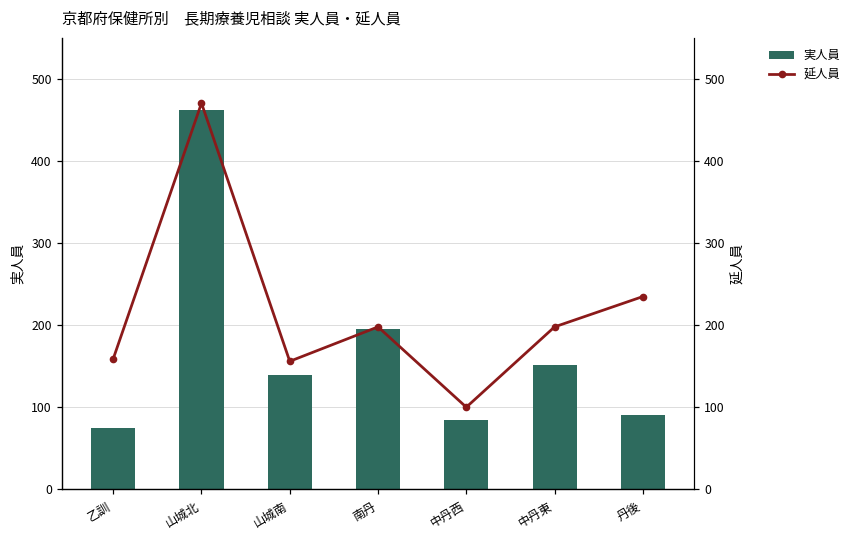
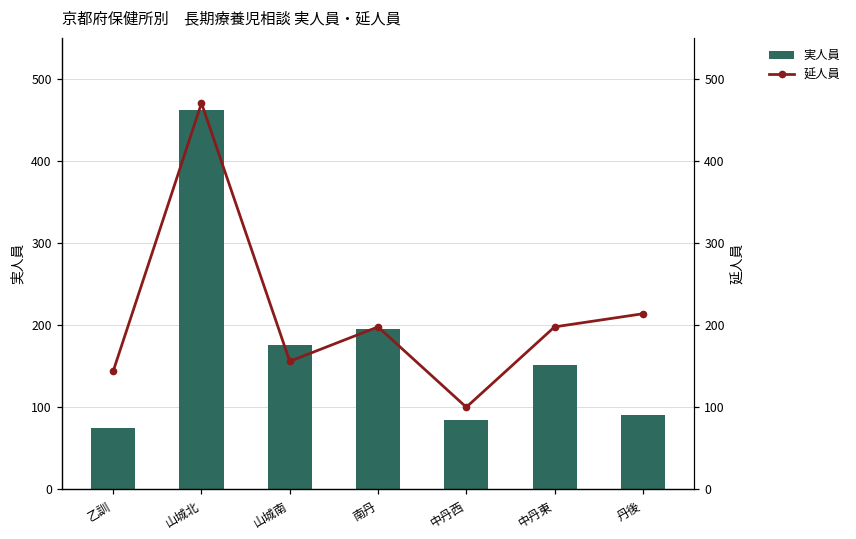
  {
    "実人員": {
      "乙訓": 80,
      "山城北": 460,
-     "山城南": 140,
+     "山城南": 180,
      "南丹": 200,
      "中丹西": 80,
      "中丹東": 150,
      "丹後": 90
    },
    "延人員": {
-     "乙訓": 160,
+     "乙訓": 140,
      "山城北": 470,
      "山城南": 160,
      "南丹": 200,
      "中丹西": 100,
      "中丹東": 200,
-     "丹後": 240
+     "丹後": 210
    }
  }
